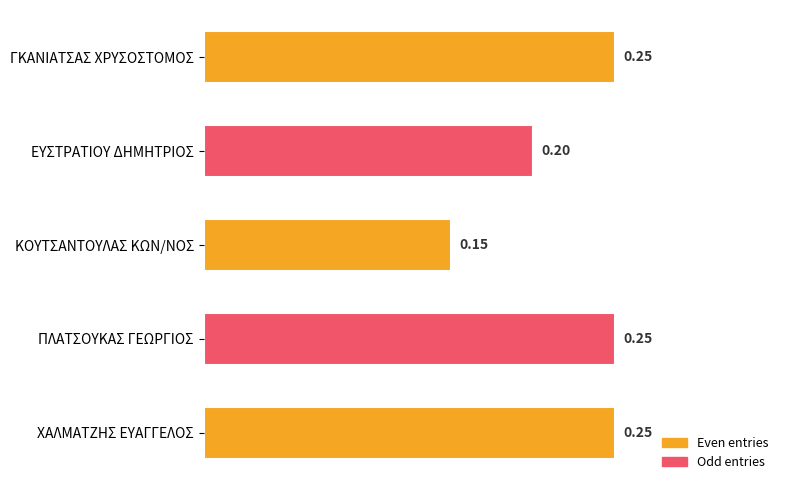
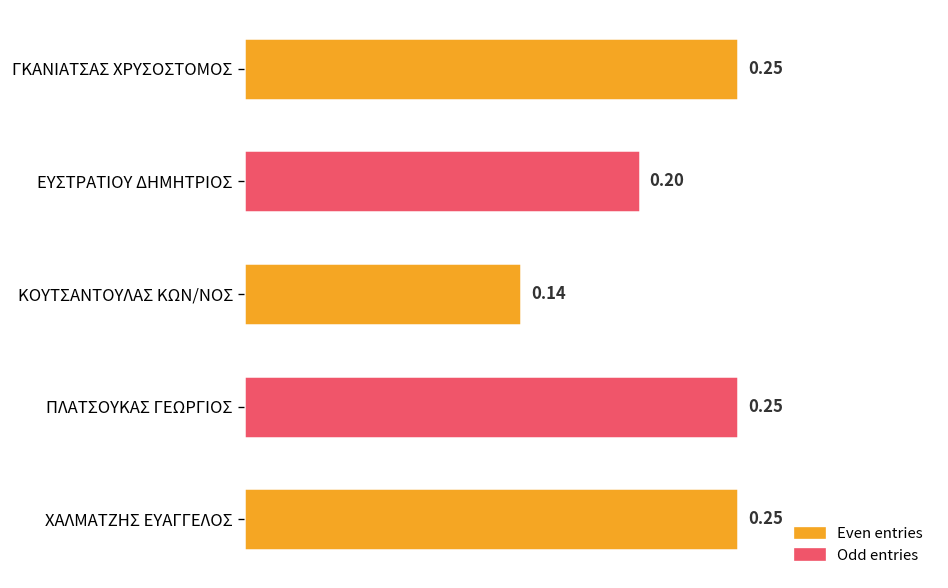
  {
    "ΓΚΑΝΙΑΤΣΑΣ ΧΡΥΣΟΣΤΟΜΟΣ": 0.25,
    "ΕΥΣΤΡΑΤΙΟΥ ΔΗΜΗΤΡΙΟΣ": 0.20,
-   "ΚΟΥΤΣΑΝΤΟΥΛΑΣ ΚΩΝ/ΝΟΣ": 0.15,
+   "ΚΟΥΤΣΑΝΤΟΥΛΑΣ ΚΩΝ/ΝΟΣ": 0.14,
    "ΠΛΑΤΣΟΥΚΑΣ ΓΕΩΡΓΙΟΣ": 0.25,
    "ΧΑΛΜΑΤΖΗΣ ΕΥΑΓΓΕΛΟΣ": 0.25
  }
